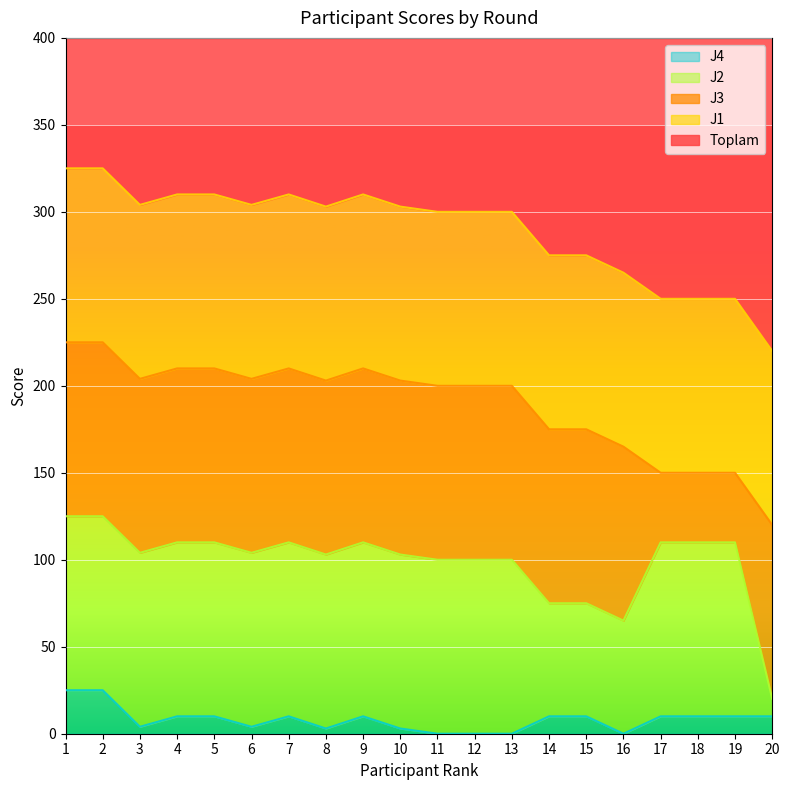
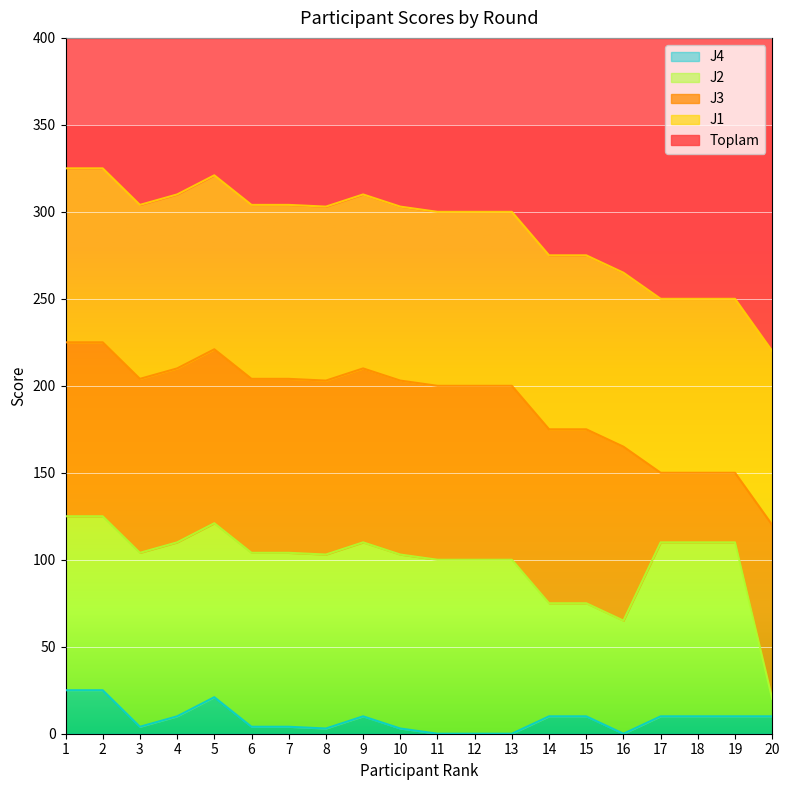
  {
    "J4": {
      "1": 25,
      "2": 25,
      "3": 4,
      "4": 10,
-     "5": 10,
+     "5": 21,
      "6": 4,
-     "7": 10,
+     "7": 4,
      "8": 3,
      "9": 10,
      "10": 3,
      "11": 0,
      "12": 0,
      "13": 0,
      "14": 10,
      "15": 10,
      "16": 0,
      "17": 10,
      "18": 10,
      "19": 10,
      "20": 10
    },
    "J2": {
      "1": 100,
      "2": 100,
      "3": 100,
      "4": 100,
      "5": 100,
      "6": 100,
      "7": 100,
      "8": 100,
      "9": 100,
      "10": 100,
      "11": 100,
      "12": 100,
      "13": 100,
      "14": 65,
      "15": 65,
      "16": 65,
      "17": 100,
      "18": 100,
      "19": 100,
      "20": 10
    },
    "J3": {
      "1": 100,
      "2": 100,
      "3": 100,
      "4": 100,
      "5": 100,
      "6": 100,
      "7": 100,
      "8": 100,
      "9": 100,
      "10": 100,
      "11": 100,
      "12": 100,
      "13": 100,
      "14": 100,
      "15": 100,
      "16": 100,
      "17": 40,
      "18": 40,
      "19": 40,
      "20": 100
    },
    "J1": {
      "1": 100,
      "2": 100,
      "3": 100,
      "4": 100,
      "5": 100,
      "6": 100,
      "7": 100,
      "8": 100,
      "9": 100,
      "10": 100,
      "11": 100,
      "12": 100,
      "13": 100,
      "14": 100,
      "15": 100,
      "16": 100,
      "17": 100,
      "18": 100,
      "19": 100,
      "20": 100
    }
  }
